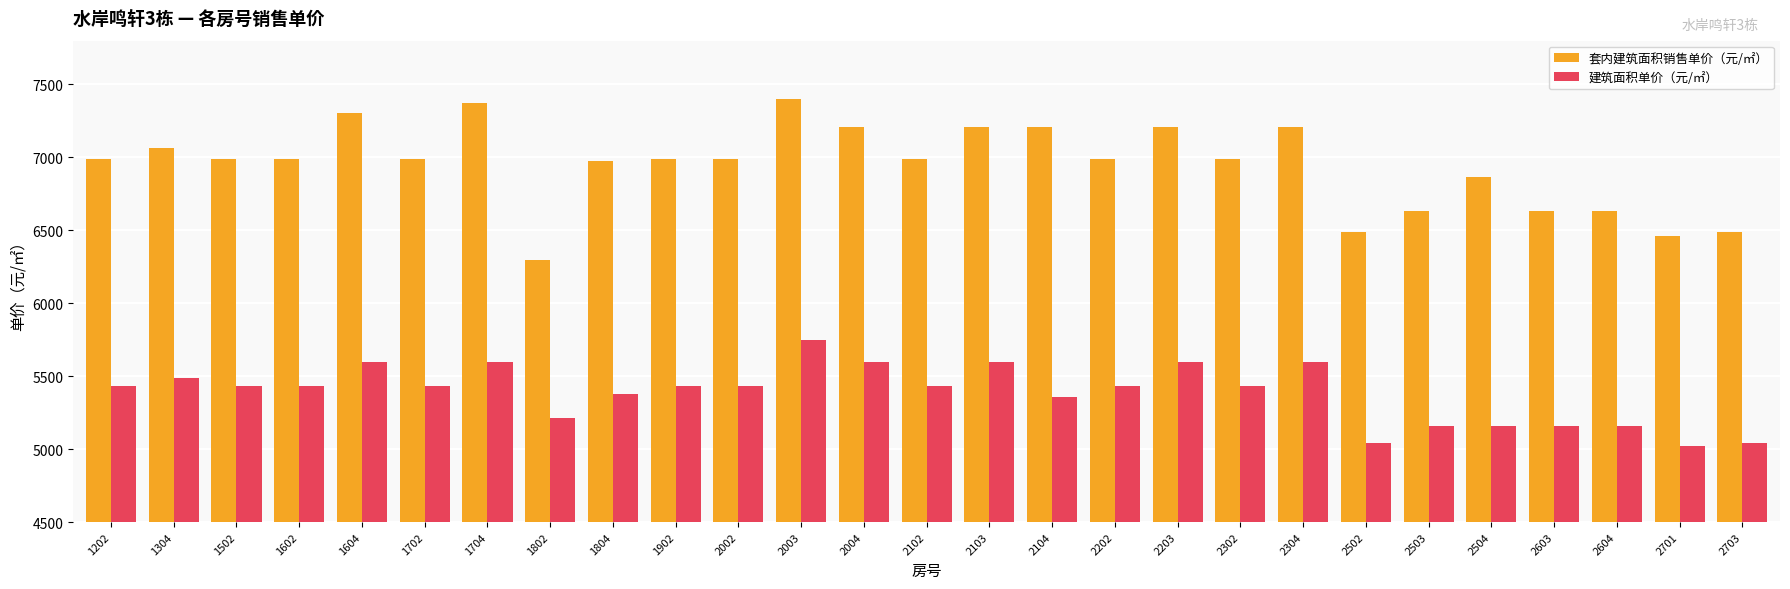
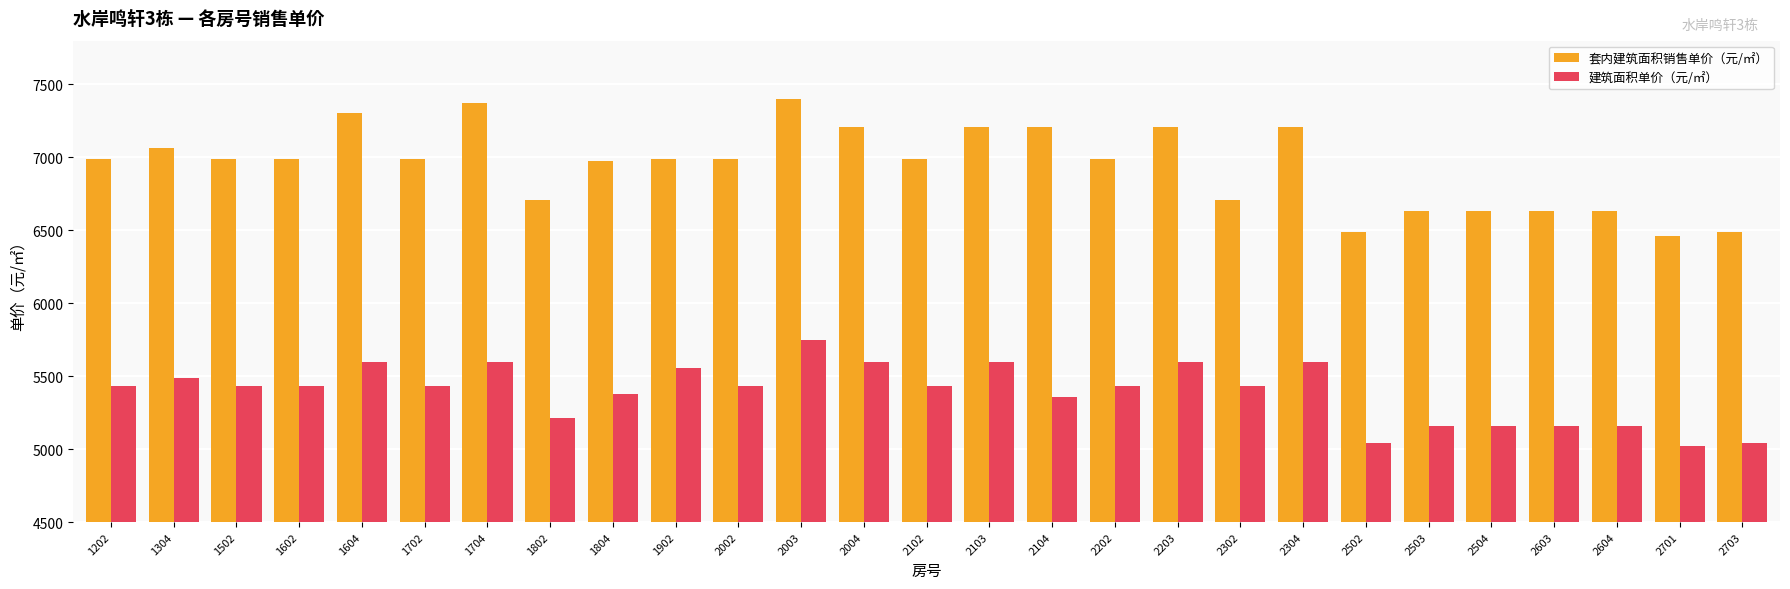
  {
    "套内建筑面积销售单价（元/㎡）": {
      "1202": 6990,
      "1304": 7060,
      "1502": 6990,
      "1602": 6990,
      "1604": 7300,
      "1702": 6990,
      "1704": 7370,
-     "1802": 6300,
+     "1802": 6710,
      "1804": 6980,
      "1902": 6990,
      "2002": 6990,
      "2003": 7400,
      "2004": 7210,
      "2102": 6990,
      "2103": 7210,
      "2104": 7210,
      "2202": 6990,
      "2203": 7210,
-     "2302": 6990,
+     "2302": 6700,
      "2304": 7210,
      "2502": 6490,
      "2503": 6630,
-     "2504": 6860,
+     "2504": 6630,
      "2603": 6630,
      "2604": 6630,
      "2701": 6460,
      "2703": 6490
    },
    "建筑面积单价（元/㎡）": {
      "1202": 5430,
      "1304": 5490,
      "1502": 5430,
      "1602": 5430,
      "1604": 5600,
      "1702": 5430,
      "1704": 5600,
      "1802": 5210,
      "1804": 5380,
-     "1902": 5430,
+     "1902": 5550,
      "2002": 5430,
      "2003": 5750,
      "2004": 5600,
      "2102": 5430,
      "2103": 5600,
      "2104": 5360,
      "2202": 5430,
      "2203": 5600,
      "2302": 5430,
      "2304": 5600,
      "2502": 5040,
      "2503": 5160,
      "2504": 5160,
      "2603": 5160,
      "2604": 5160,
      "2701": 5020,
      "2703": 5040
    }
  }
